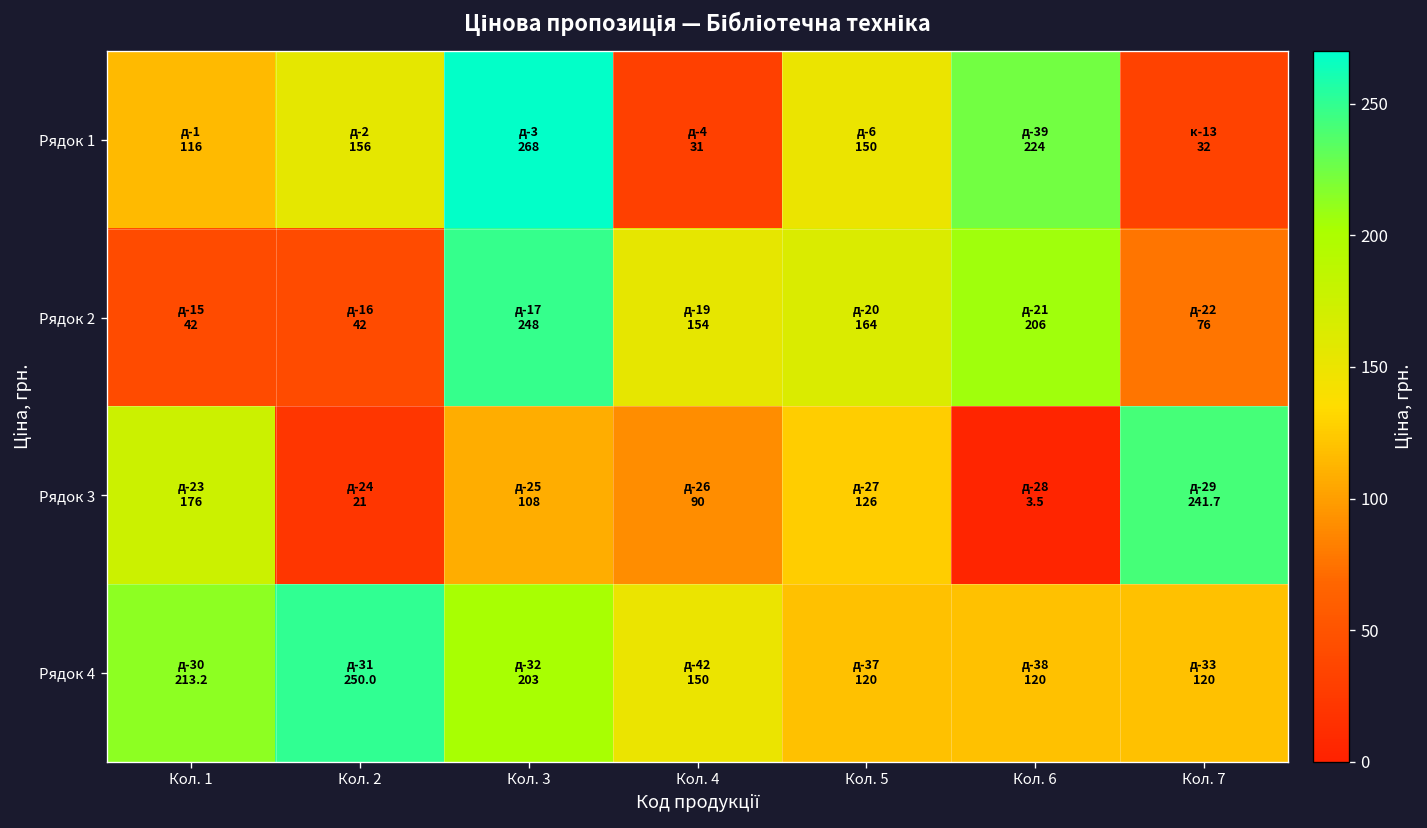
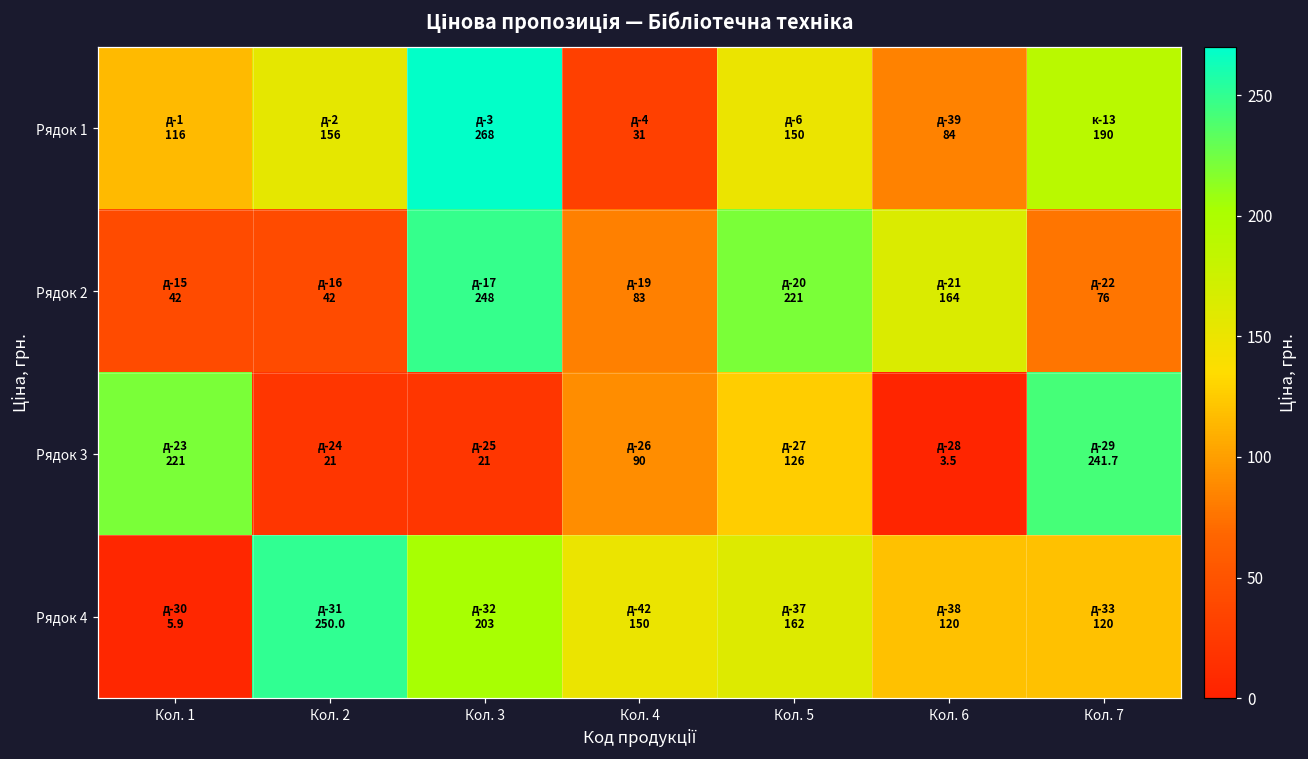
  {
    "Рядок 1": {
      "Кол. 1": 116,
      "Кол. 2": 156,
      "Кол. 3": 268,
      "Кол. 4": 31,
      "Кол. 5": 150,
-     "Кол. 6": 224,
-     "Кол. 7": 32
+     "Кол. 6": 84,
+     "Кол. 7": 190
    },
    "Рядок 2": {
      "Кол. 1": 42,
      "Кол. 2": 42,
      "Кол. 3": 248,
-     "Кол. 4": 154,
-     "Кол. 5": 164,
-     "Кол. 6": 206,
+     "Кол. 4": 83,
+     "Кол. 5": 221,
+     "Кол. 6": 164,
      "Кол. 7": 76
    },
    "Рядок 3": {
-     "Кол. 1": 176,
+     "Кол. 1": 221,
      "Кол. 2": 21,
-     "Кол. 3": 108,
+     "Кол. 3": 21,
      "Кол. 4": 90,
      "Кол. 5": 126,
      "Кол. 6": 3.5,
      "Кол. 7": 241.7
    },
    "Рядок 4": {
-     "Кол. 1": 213.2,
+     "Кол. 1": 5.9,
      "Кол. 2": 250.0,
      "Кол. 3": 203,
      "Кол. 4": 150,
-     "Кол. 5": 120,
+     "Кол. 5": 162,
      "Кол. 6": 120,
      "Кол. 7": 120
    }
  }
